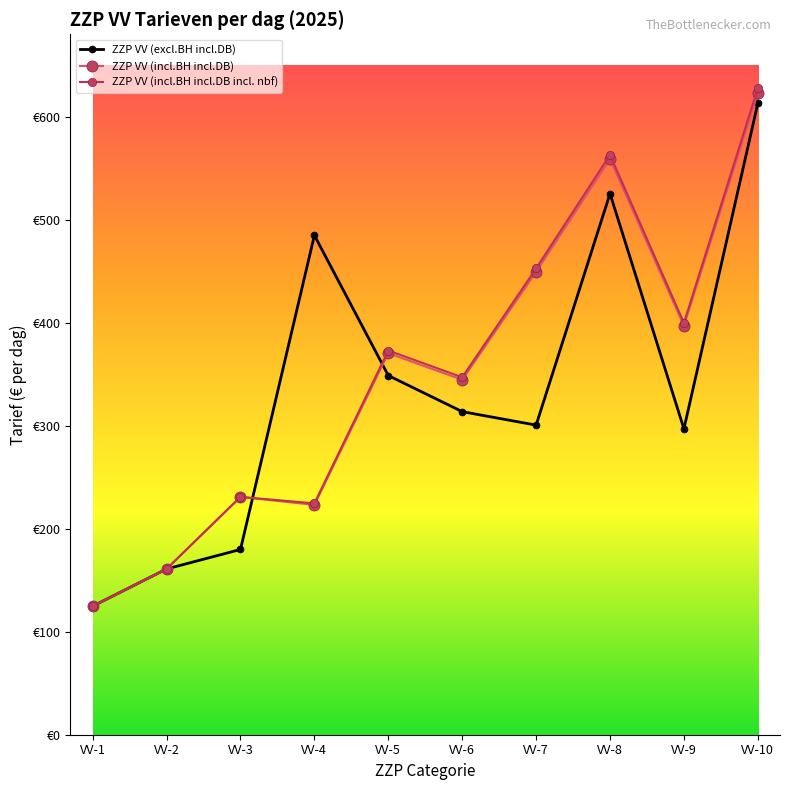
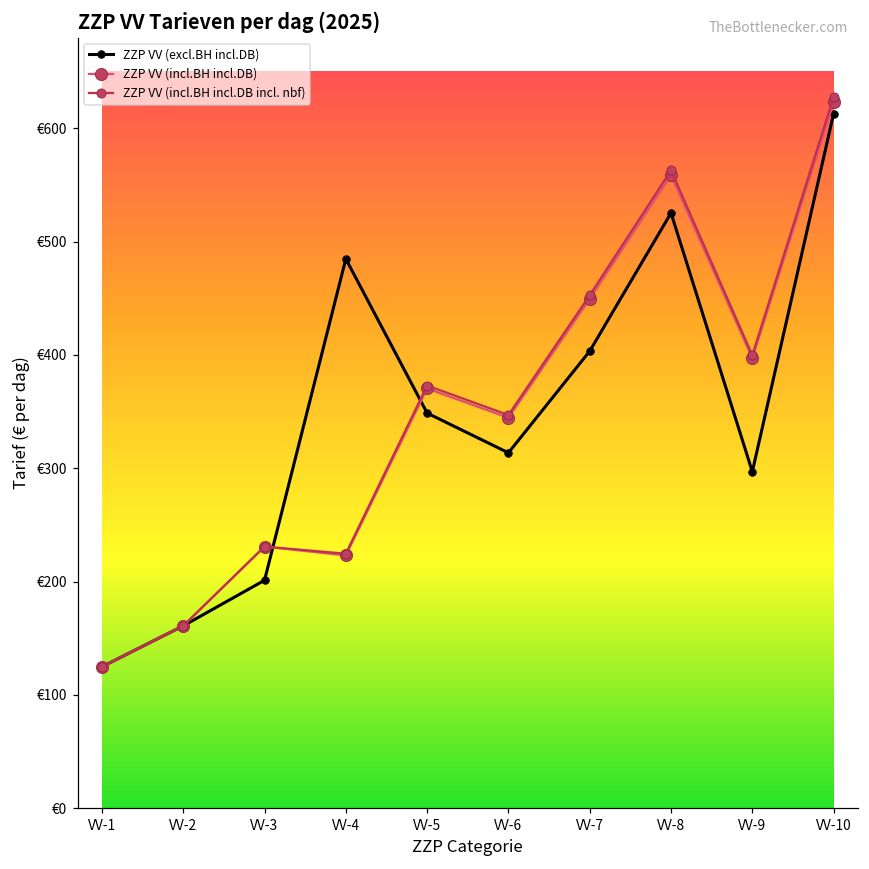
  {
    "ZZP VV (excl.BH incl.DB)": {
-     "VV-3": "€180",
+     "VV-3": "€201",
      "VV-4": "€485",
      "VV-5": "€349",
      "VV-6": "€314",
-     "VV-7": "€301",
+     "VV-7": "€403",
      "VV-8": "€525",
      "VV-9": "€297",
      "VV-10": "€613"
    }
  }
